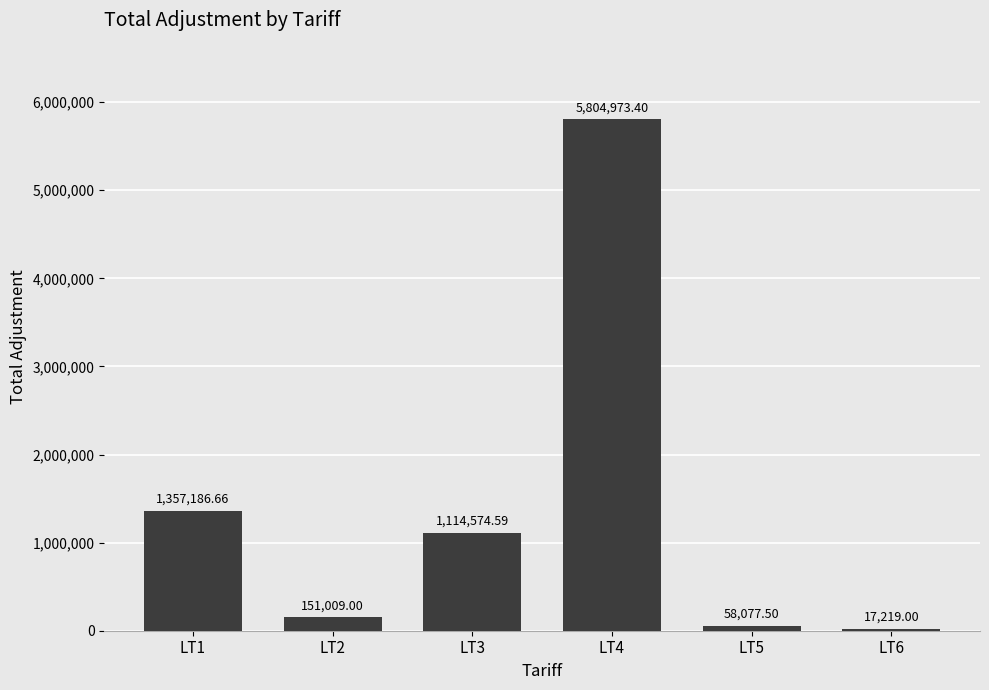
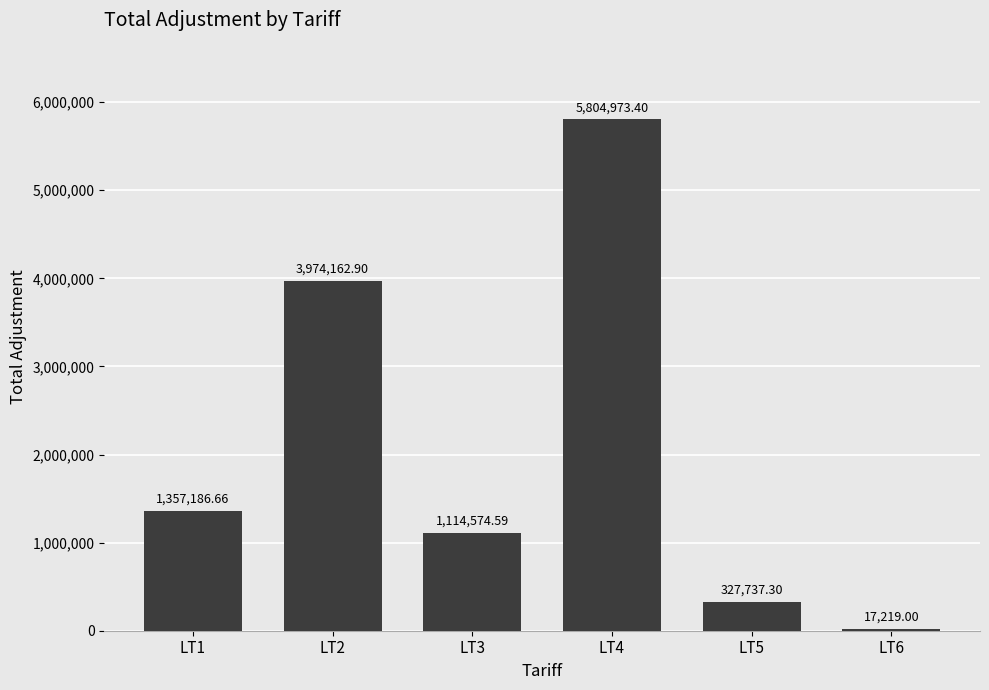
  {
    "LT1": "1,357,186.66",
-   "LT2": "151,009.00",
+   "LT2": "3,974,162.90",
    "LT3": "1,114,574.59",
    "LT4": "5,804,973.40",
-   "LT5": "58,077.50",
+   "LT5": "327,737.30",
    "LT6": "17,219.00"
  }
